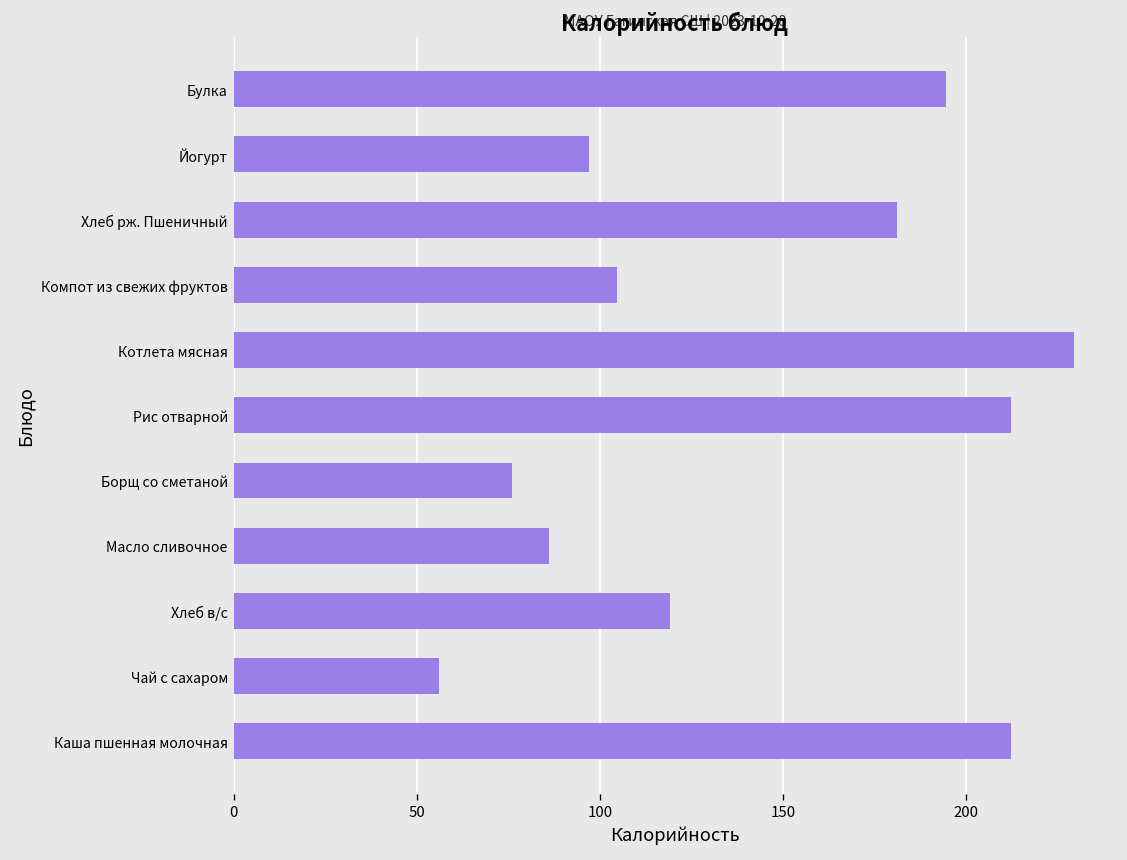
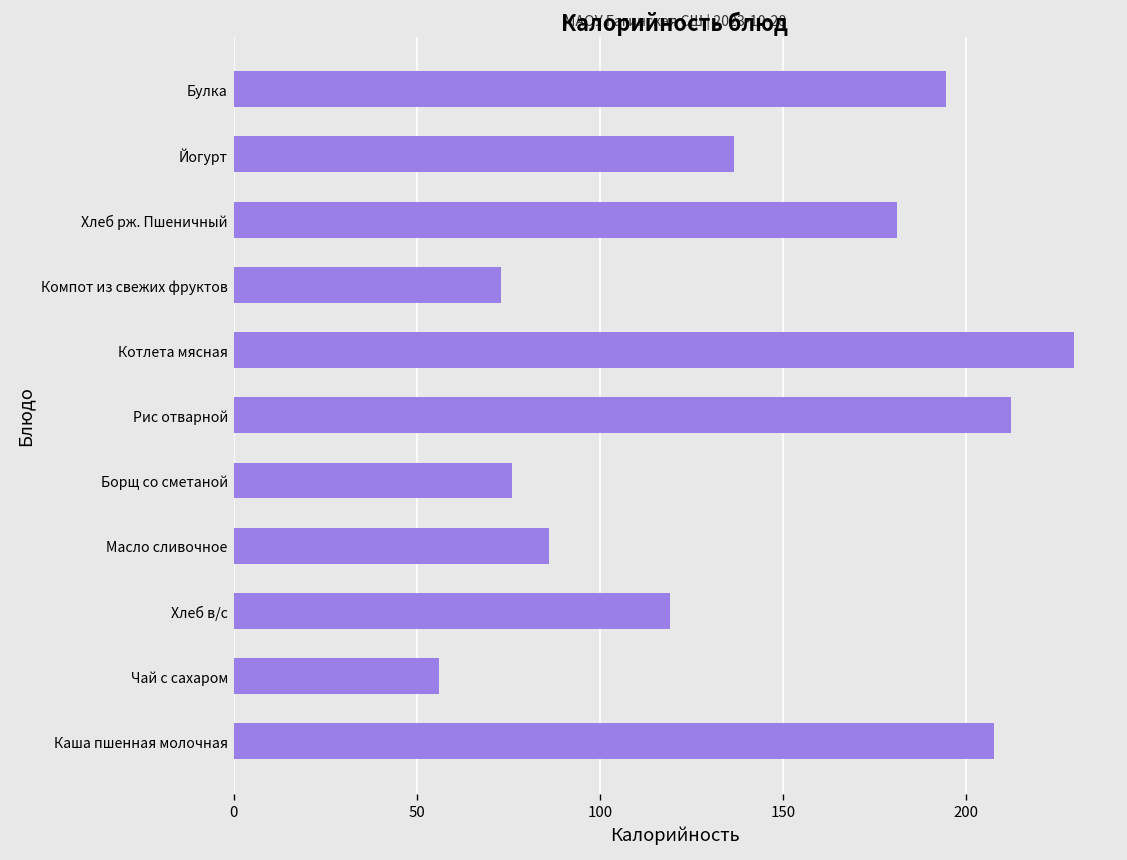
  {
    "Булка": 194,
-   "Йогурт": 97,
+   "Йогурт": 137,
    "Хлеб рж. Пшеничный": 181,
-   "Компот из свежих фруктов": 105,
+   "Компот из свежих фруктов": 73,
    "Котлета мясная": 229,
    "Рис отварной": 212,
    "Борщ со сметаной": 76,
    "Масло сливочное": 86,
    "Хлеб в/с": 119,
    "Чай с сахаром": 56,
-   "Каша пшенная молочная": 212
+   "Каша пшенная молочная": 208
  }
